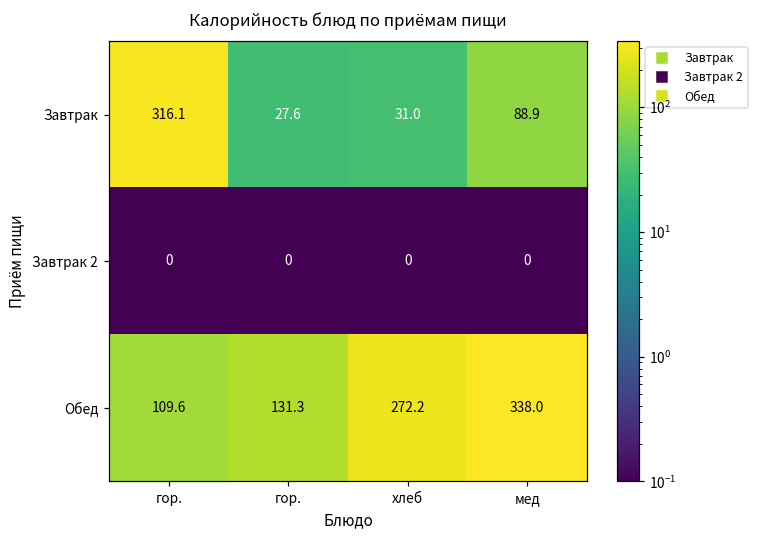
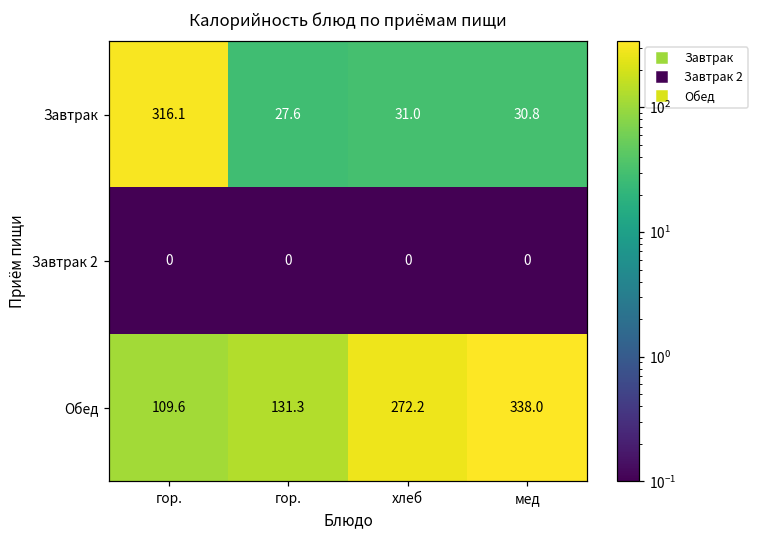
  {
    "Завтрак": {
      "хлеб": 31.0,
-     "мед": 88.9
+     "мед": 30.8
    },
    "Завтрак 2": {
      "хлеб": 0,
      "мед": 0
    },
    "Обед": {
      "хлеб": 272.2,
      "мед": 338.0
    }
  }
